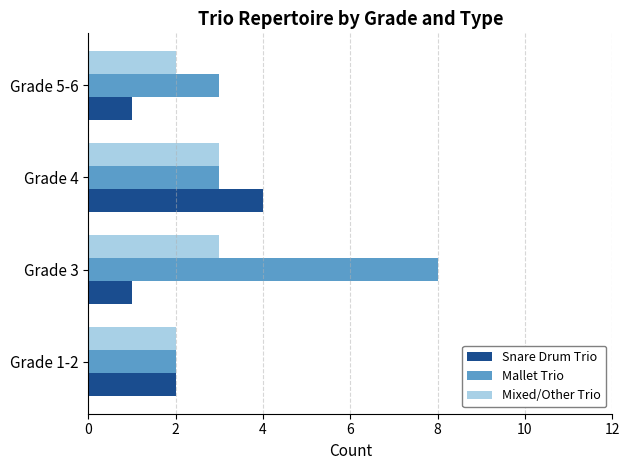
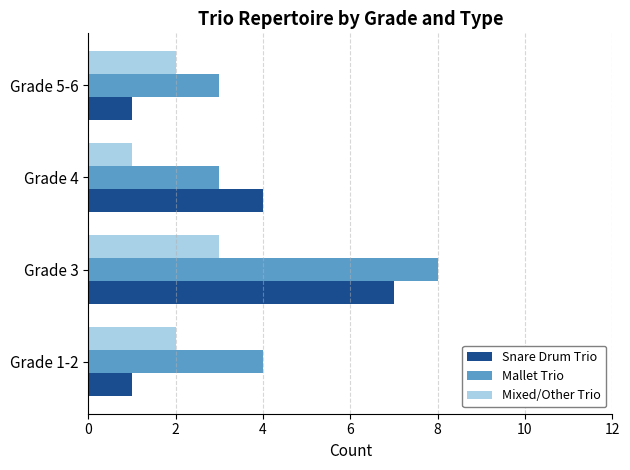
  {
    "Snare Drum Trio": {
      "Grade 5-6": 1,
      "Grade 4": 4,
-     "Grade 3": 1,
-     "Grade 1-2": 2
+     "Grade 3": 7,
+     "Grade 1-2": 1
    },
    "Mallet Trio": {
      "Grade 5-6": 3,
      "Grade 4": 3,
      "Grade 3": 8,
-     "Grade 1-2": 2
+     "Grade 1-2": 4
    },
    "Mixed/Other Trio": {
      "Grade 5-6": 2,
-     "Grade 4": 3,
+     "Grade 4": 1,
      "Grade 3": 3,
      "Grade 1-2": 2
    }
  }
